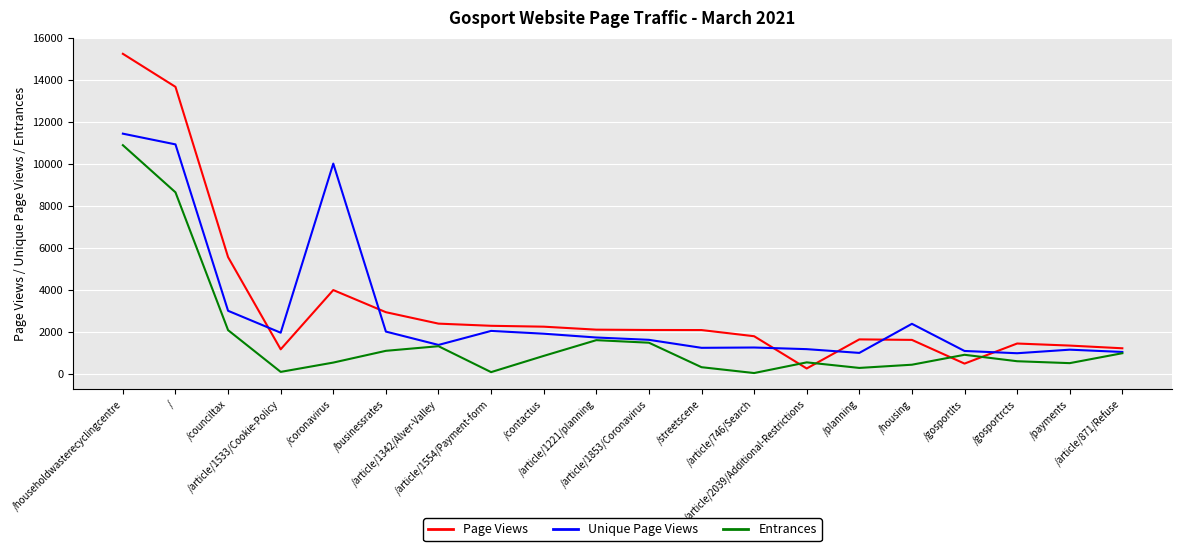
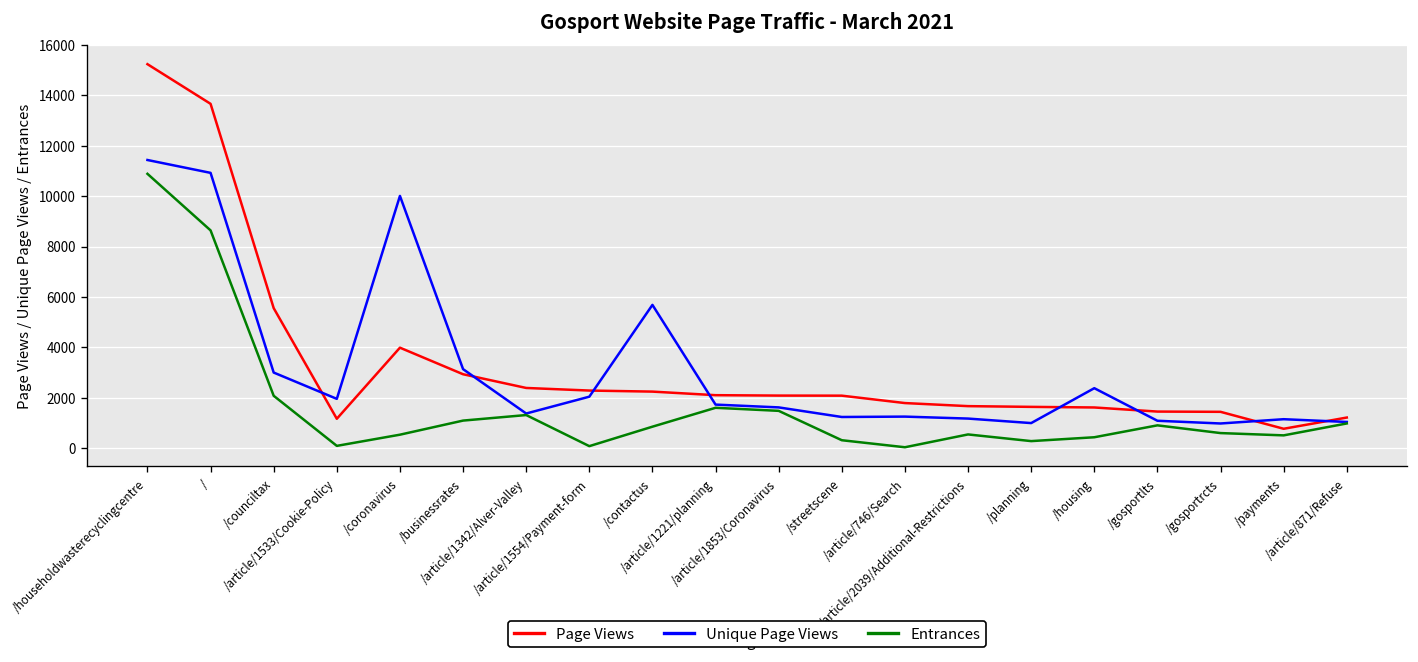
  {
    "Page Views": {
      "/householdwasterecyclingcentre": 15200,
      "/": 13700,
      "/counciltax": 5600,
      "/article/1533/Cookie-Policy": 1200,
      "/coronavirus": 4000,
      "/businessrates": 2900,
      "/article/1342/Alver-Valley": 2400,
      "/article/1554/Payment-form": 2300,
      "/contactus": 2200,
      "/article/1221/planning": 2100,
      "/article/1853/Coronavirus": 2100,
      "/streetscene": 2100,
      "/article/746/Search": 1800,
-     "/article/2039/Additional-Restrictions": 200,
+     "/article/2039/Additional-Restrictions": 1700,
      "/planning": 1600,
      "/housing": 1600,
-     "/gosportlts": 500,
+     "/gosportlts": 1400,
      "/gosportrcts": 1400,
-     "/payments": 1300,
+     "/payments": 800,
      "/article/871/Refuse": 1200
    },
    "Unique Page Views": {
      "/householdwasterecyclingcentre": 11400,
      "/": 10900,
      "/counciltax": 3000,
      "/article/1533/Cookie-Policy": 1900,
      "/coronavirus": 10000,
-     "/businessrates": 2000,
+     "/businessrates": 3100,
      "/article/1554/Payment-form": 2000,
-     "/contactus": 1900,
+     "/contactus": 5700,
      "/article/1221/planning": 1700,
      "/article/1853/Coronavirus": 1600,
      "/streetscene": 1200,
      "/article/746/Search": 1200,
      "/article/2039/Additional-Restrictions": 1200,
      "/planning": 1000,
      "/housing": 2400,
      "/gosportlts": 1100,
      "/gosportrcts": 1000,
      "/payments": 1100
    },
    "Entrances": {
      "/householdwasterecyclingcentre": 10900,
      "/": 8600,
      "/counciltax": 2100,
      "/article/1533/Cookie-Policy": 100,
      "/coronavirus": 500,
      "/businessrates": 1100,
      "/article/1554/Payment-form": 100,
      "/contactus": 800,
      "/article/1221/planning": 1600,
      "/article/1853/Coronavirus": 1500,
      "/streetscene": 300,
      "/article/746/Search": 0,
      "/article/2039/Additional-Restrictions": 500,
      "/planning": 300,
      "/housing": 400,
      "/gosportlts": 900,
      "/gosportrcts": 600,
      "/payments": 500
    }
  }
